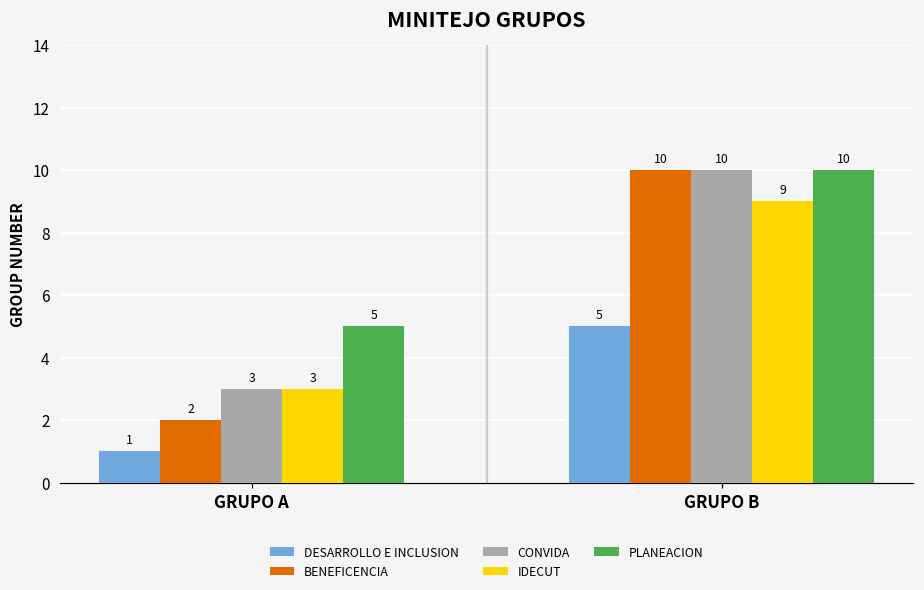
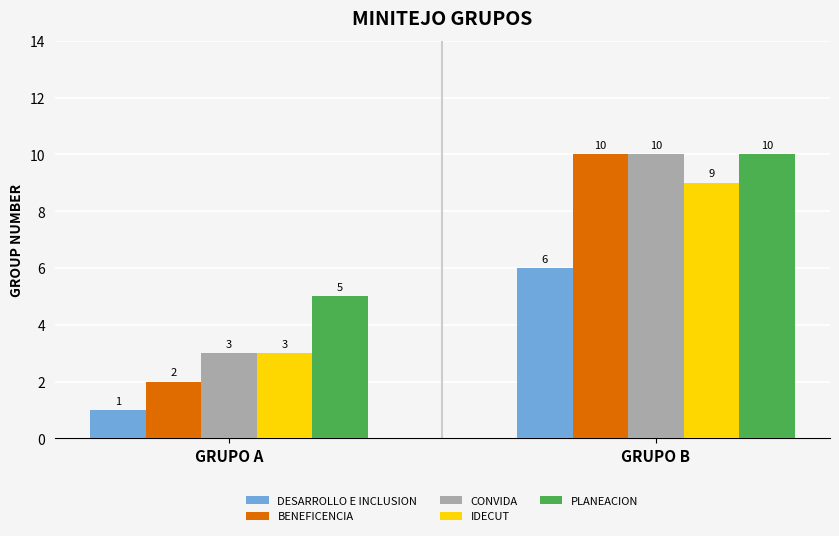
  {
    "DESARROLLO E INCLUSION": {
      "GRUPO A": 1,
-     "GRUPO B": 5
+     "GRUPO B": 6
    },
    "BENEFICENCIA": {
      "GRUPO A": 2,
      "GRUPO B": 10
    },
    "CONVIDA": {
      "GRUPO A": 3,
      "GRUPO B": 10
    },
    "IDECUT": {
      "GRUPO A": 3,
      "GRUPO B": 9
    },
    "PLANEACION": {
      "GRUPO A": 5,
      "GRUPO B": 10
    }
  }
